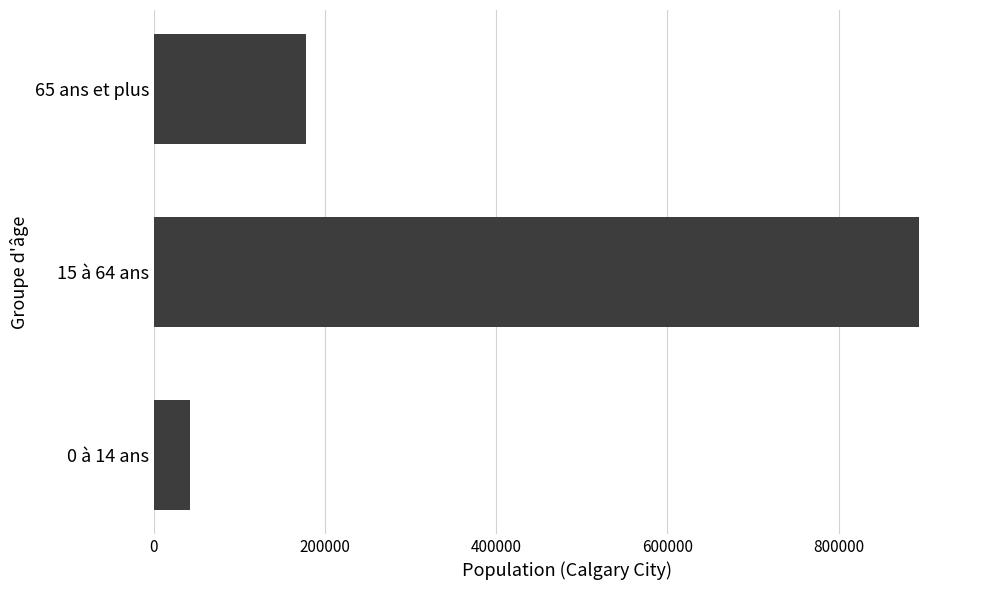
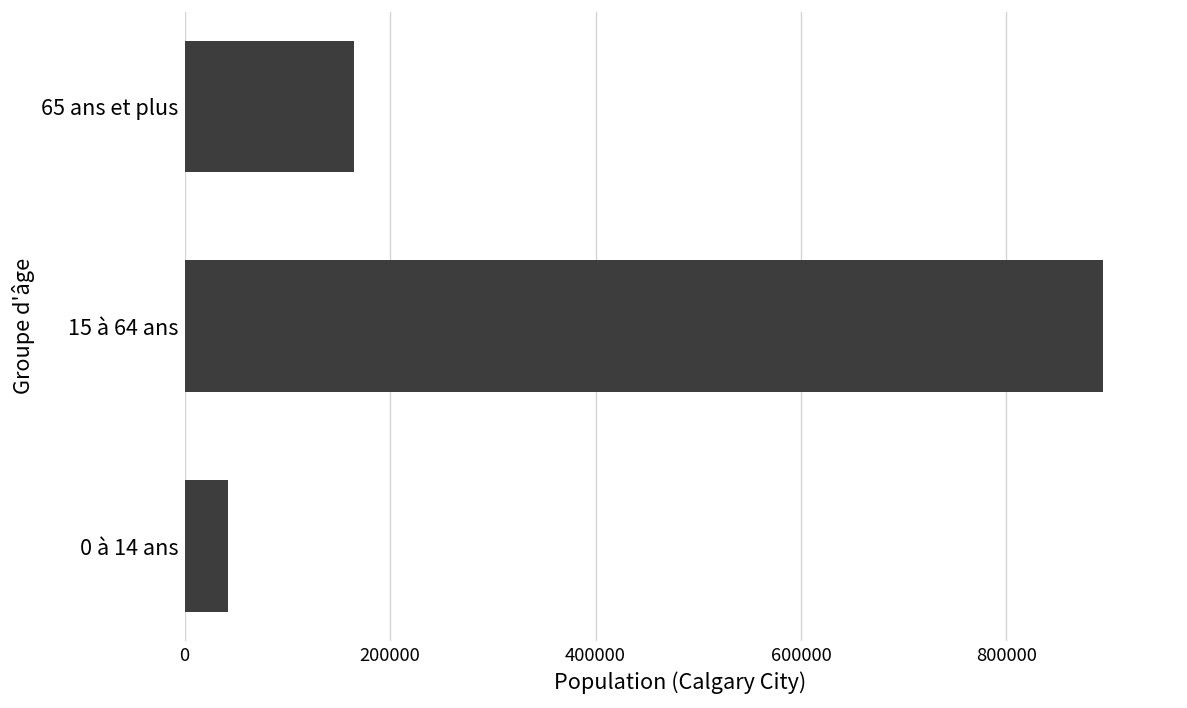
  {
-   "65 ans et plus": 180000,
+   "65 ans et plus": 160000,
    "15 à 64 ans": 890000,
    "0 à 14 ans": 40000
  }
